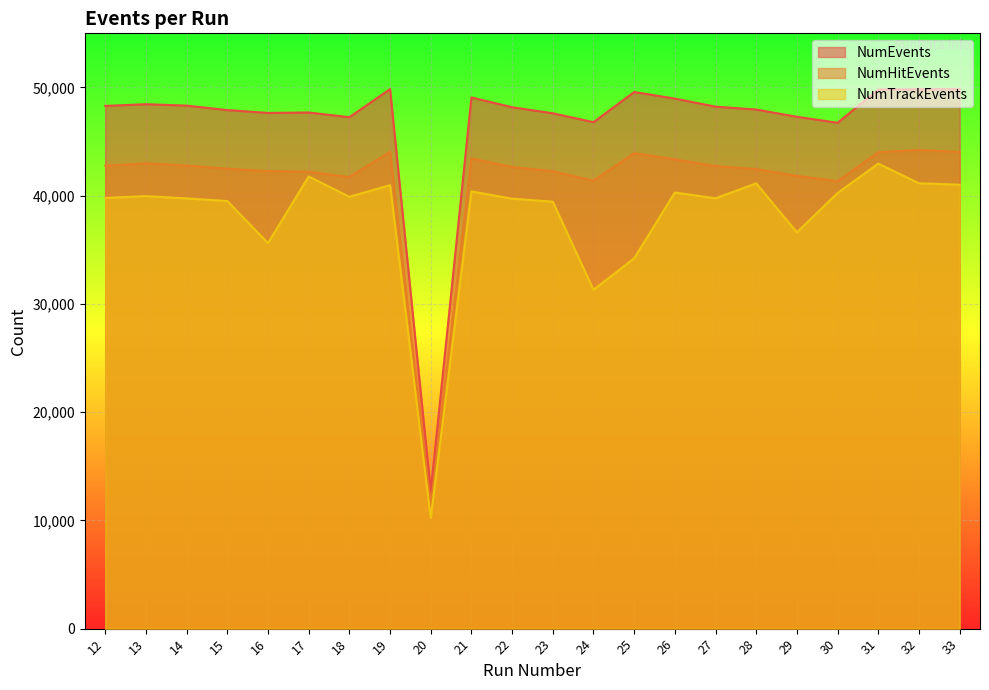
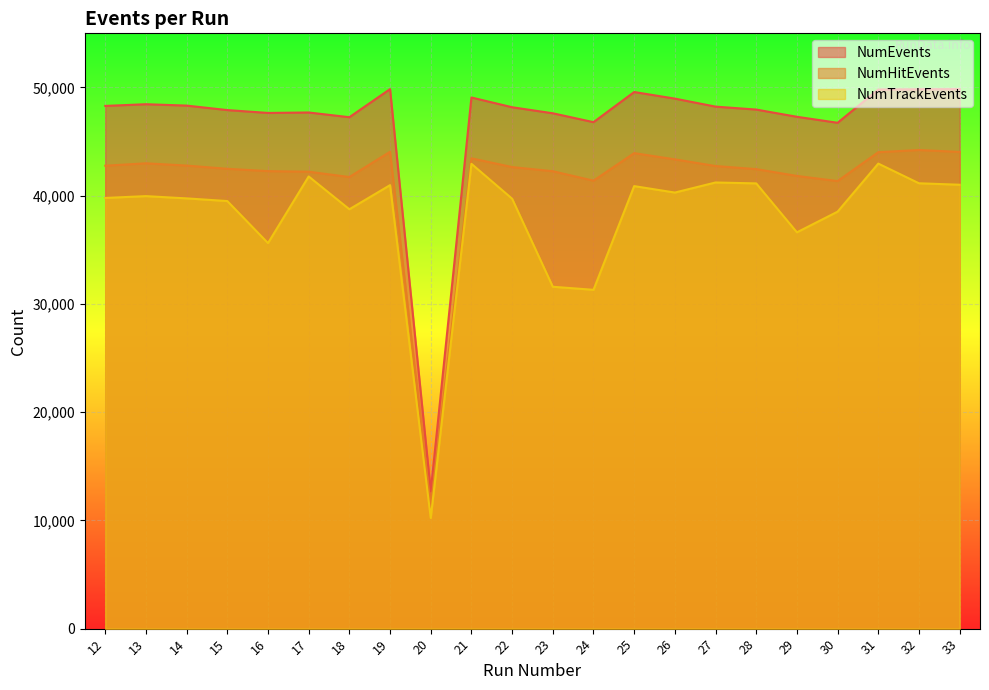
  {
    "NumTrackEvents": {
      "12": "39,800",
      "13": "40,000",
      "14": "39,800",
      "15": "39,500",
      "16": "35,600",
      "17": "41,800",
-     "18": "39,900",
+     "18": "38,700",
      "19": "41,000",
      "20": "10,200",
-     "21": "40,400",
+     "21": "42,900",
      "22": "39,700",
-     "23": "39,400",
+     "23": "31,600",
      "24": "31,300",
-     "25": "34,200",
+     "25": "40,900",
      "26": "40,300",
-     "27": "39,800",
+     "27": "41,200",
      "28": "41,100",
      "29": "36,600",
-     "30": "40,300",
+     "30": "38,500",
      "31": "43,000",
      "32": "41,100",
      "33": "41,000"
    }
  }
